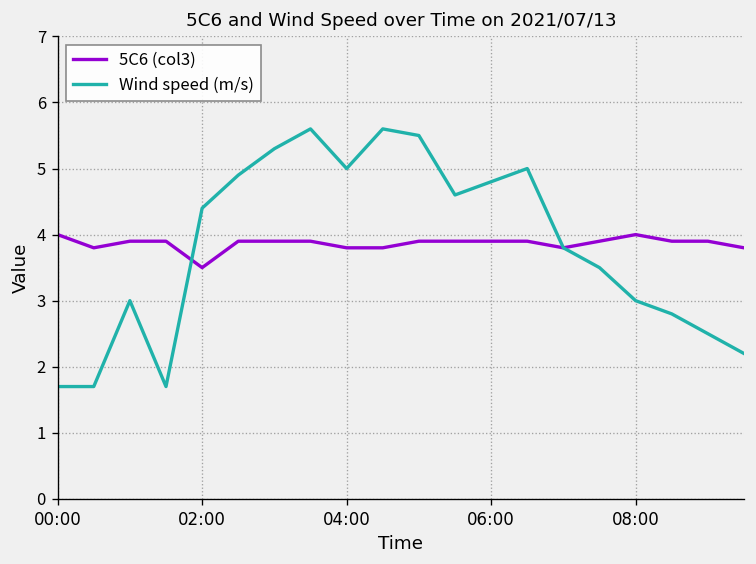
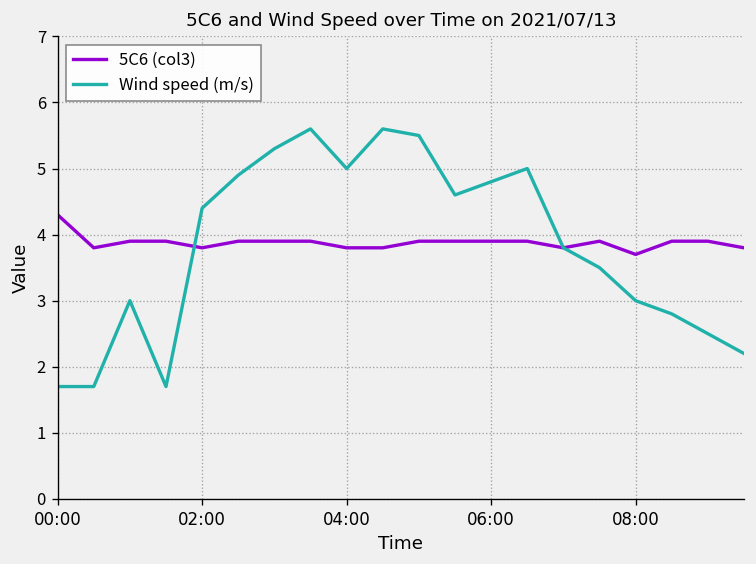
  {
    "5C6 (col3)": {
-     "00:00": 4.0,
-     "02:00": 3.5,
+     "00:00": 4.3,
+     "02:00": 3.8,
      "04:00": 3.8,
      "06:00": 3.9,
-     "08:00": 4.0
+     "08:00": 3.7
    },
    "Wind speed (m/s)": {
      "00:00": 1.7,
      "02:00": 4.4,
      "04:00": 5.0,
      "06:00": 4.8,
      "08:00": 3.0
    }
  }
